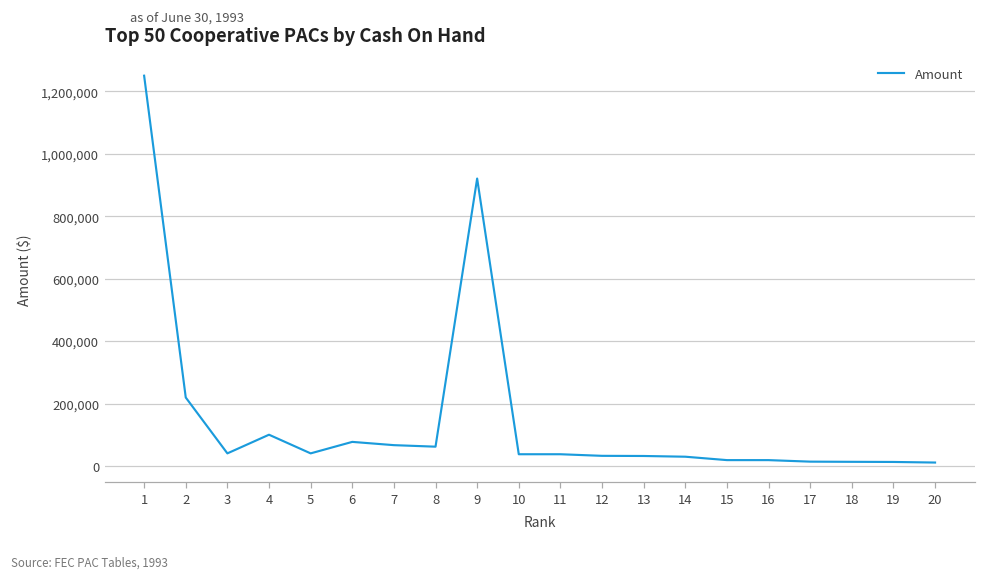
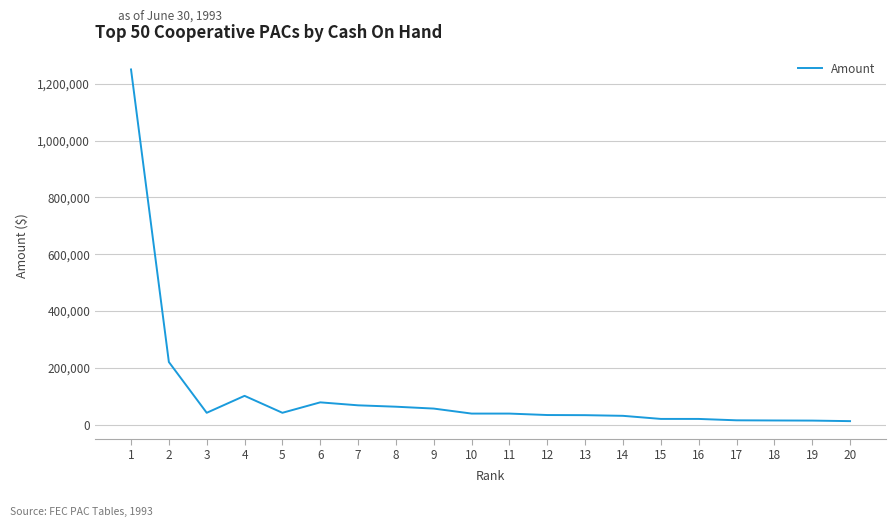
  {
    "1": "1,250,000",
    "2": "220,000",
    "3": "40,000",
    "4": "100,000",
    "5": "40,000",
    "6": "80,000",
    "7": "70,000",
    "8": "60,000",
-   "9": "920,000",
+   "9": "60,000",
    "10": "40,000",
    "11": "40,000",
    "12": "30,000",
    "13": "30,000",
    "14": "30,000",
    "15": "20,000",
    "16": "20,000",
    "17": "10,000",
    "18": "10,000",
    "19": "10,000",
    "20": "10,000"
  }
